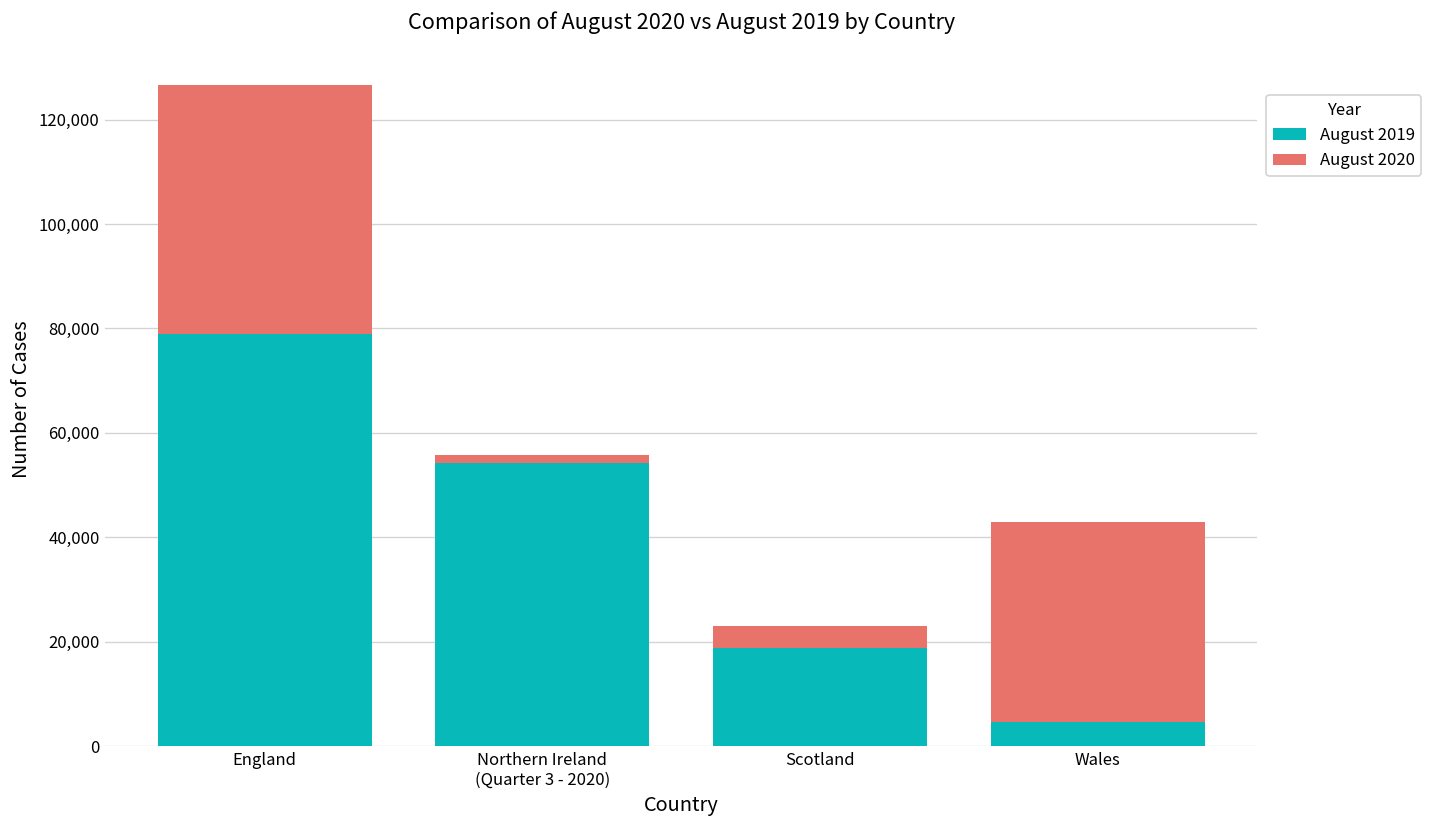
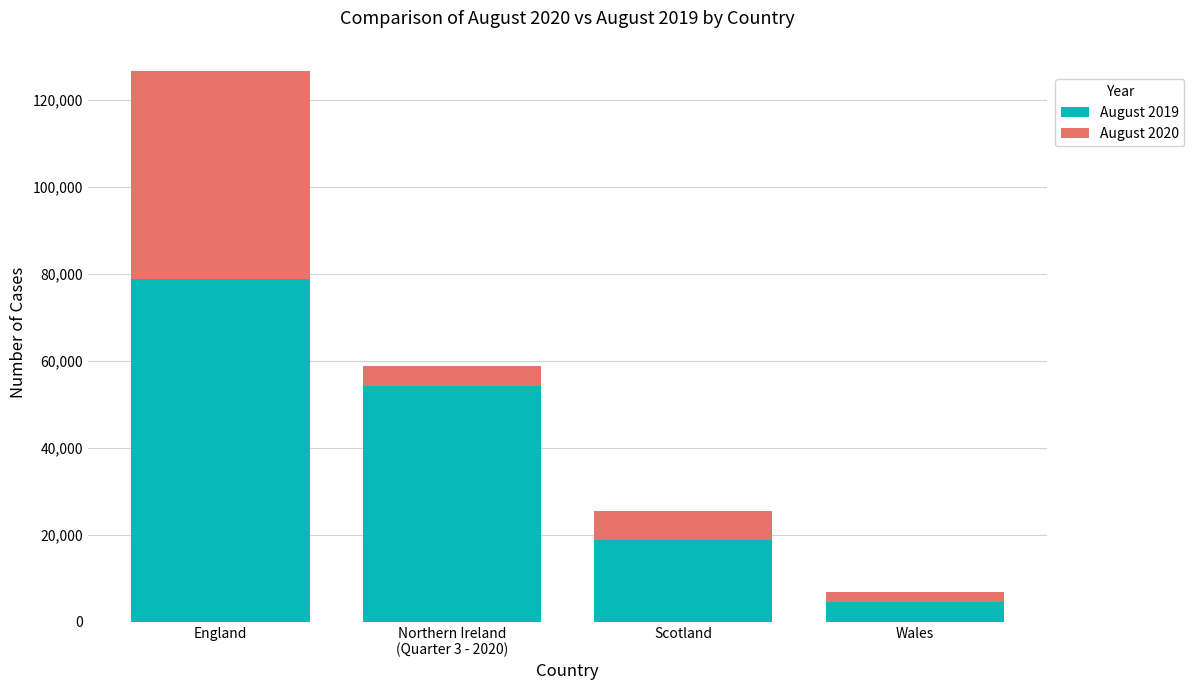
  {
    "August 2019": {
      "England": "79,000",
      "Northern Ireland (Quarter 3 - 2020)": "54,000",
      "Scotland": "19,000",
      "Wales": "5,000"
    },
    "August 2020": {
      "England": "48,000",
-     "Northern Ireland (Quarter 3 - 2020)": "2,000",
-     "Scotland": "4,000",
-     "Wales": "38,000"
+     "Northern Ireland (Quarter 3 - 2020)": "5,000",
+     "Scotland": "7,000",
+     "Wales": "2,000"
    }
  }
